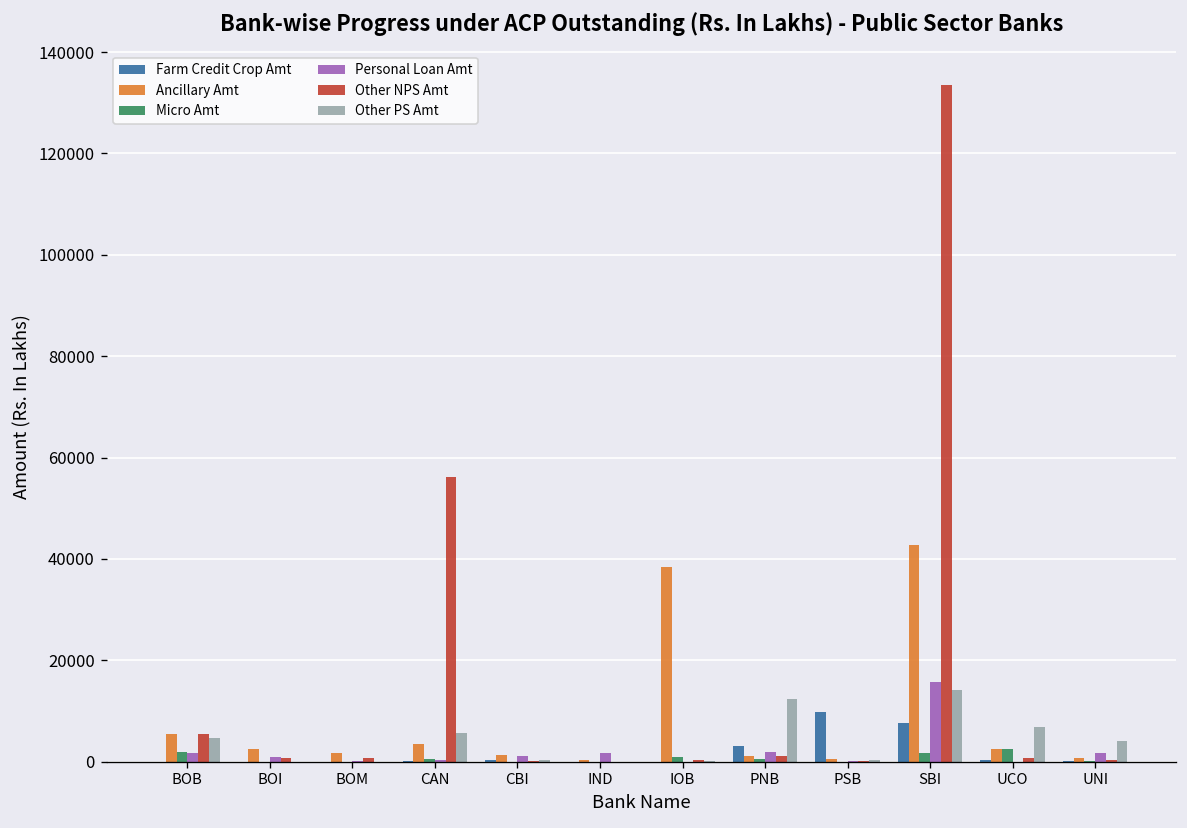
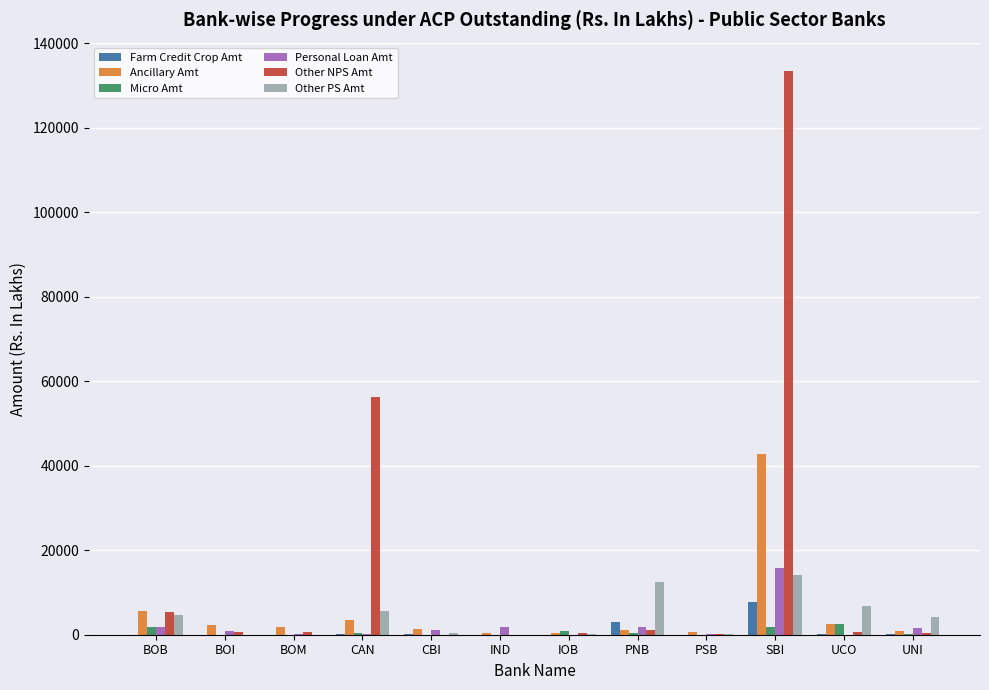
  {
    "Farm Credit Crop Amt": {
      "BOM": 0,
      "IND": 0,
      "PNB": 3000,
-     "PSB": 10000,
+     "PSB": 0,
      "SBI": 8000
    },
    "Ancillary Amt": {
      "BOB": 6000,
      "BOI": 2000,
      "BOM": 2000,
      "CAN": 4000,
      "CBI": 1000,
-     "IOB": 38000,
+     "IOB": 0,
      "PNB": 1000,
      "SBI": 43000,
      "UCO": 2000,
      "UNI": 1000
    },
    "Micro Amt": {
      "BOB": 2000,
      "BOI": 0,
      "BOM": 0,
      "CBI": 0,
      "IND": 0,
      "IOB": 1000,
      "PSB": 0,
      "SBI": 2000,
      "UCO": 3000
    },
    "Personal Loan Amt": {
      "BOB": 2000,
      "BOI": 1000,
      "CBI": 1000,
      "IND": 2000,
      "PNB": 2000,
      "SBI": 16000,
      "UNI": 2000
    },
    "Other NPS Amt": {
      "BOB": 5000,
      "BOI": 1000,
      "BOM": 1000,
      "CAN": 56000,
      "PNB": 1000,
      "SBI": 134000,
      "UCO": 1000
    },
    "Other PS Amt": {
      "BOB": 5000,
      "BOI": 0,
      "CAN": 6000,
      "PNB": 12000,
      "SBI": 14000,
      "UCO": 7000,
      "UNI": 4000
    }
  }
